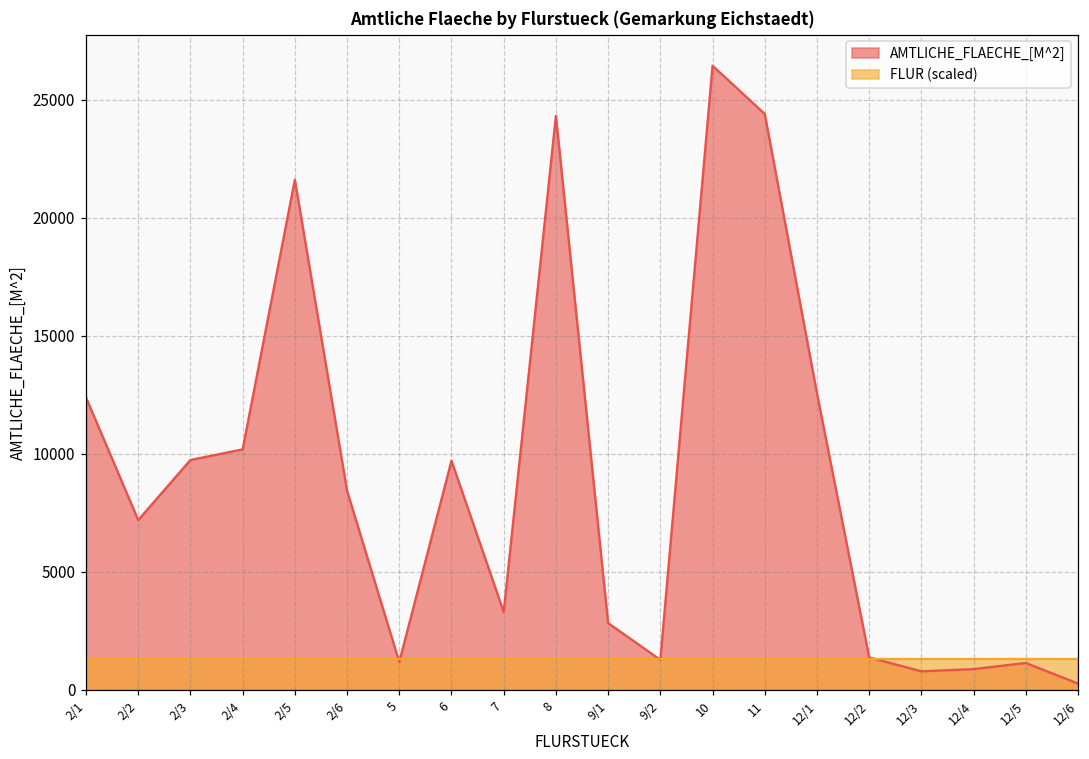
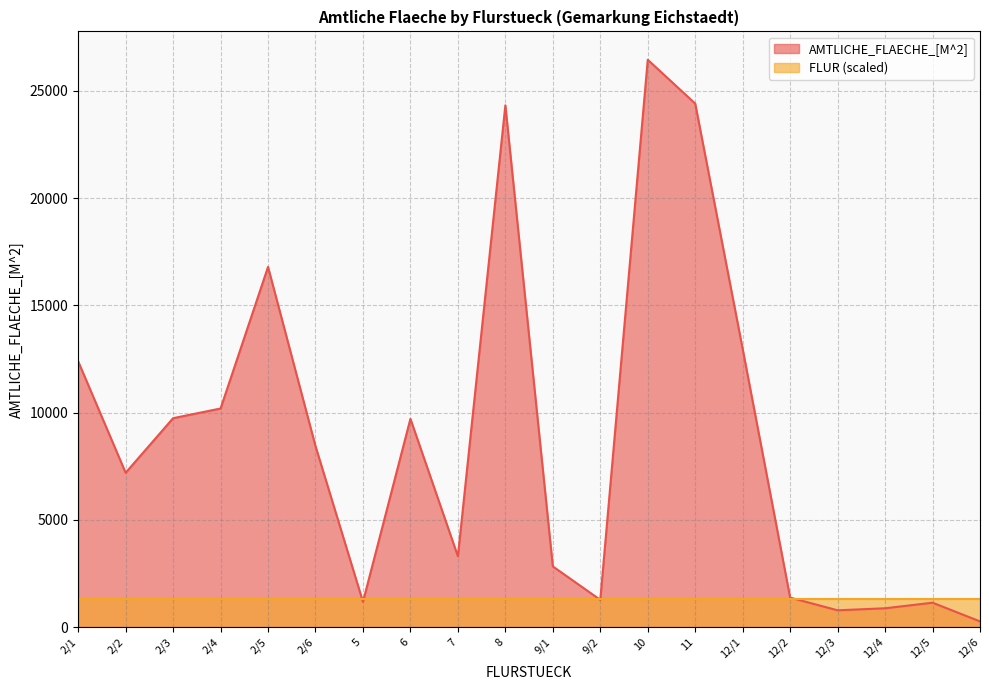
  {
    "AMTLICHE_FLAECHE_[M^2]": {
      "2/1": 12400,
      "2/2": 7200,
      "2/3": 9700,
      "2/4": 10200,
-     "2/5": 21600,
+     "2/5": 16800,
      "2/6": 8400,
      "5": 1200,
      "6": 9700,
      "7": 3300,
      "8": 24300,
      "9/1": 2800,
      "10": 26500,
      "11": 24400,
-     "12/1": 12600,
+     "12/1": 13000,
      "12/3": 800,
      "12/4": 900,
      "12/5": 1100,
      "12/6": 300
    },
    "FLUR (scaled)": {
      "2/1": 1300,
      "2/2": 1300,
      "2/3": 1300,
      "2/4": 1300,
      "2/5": 1300,
      "2/6": 1300,
      "5": 1300,
      "6": 1300,
      "7": 1300,
      "8": 1300,
      "9/1": 1300,
      "10": 1300,
      "11": 1300,
      "12/1": 1300,
      "12/3": 1300,
      "12/4": 1300,
      "12/5": 1300,
      "12/6": 1300
    }
  }
